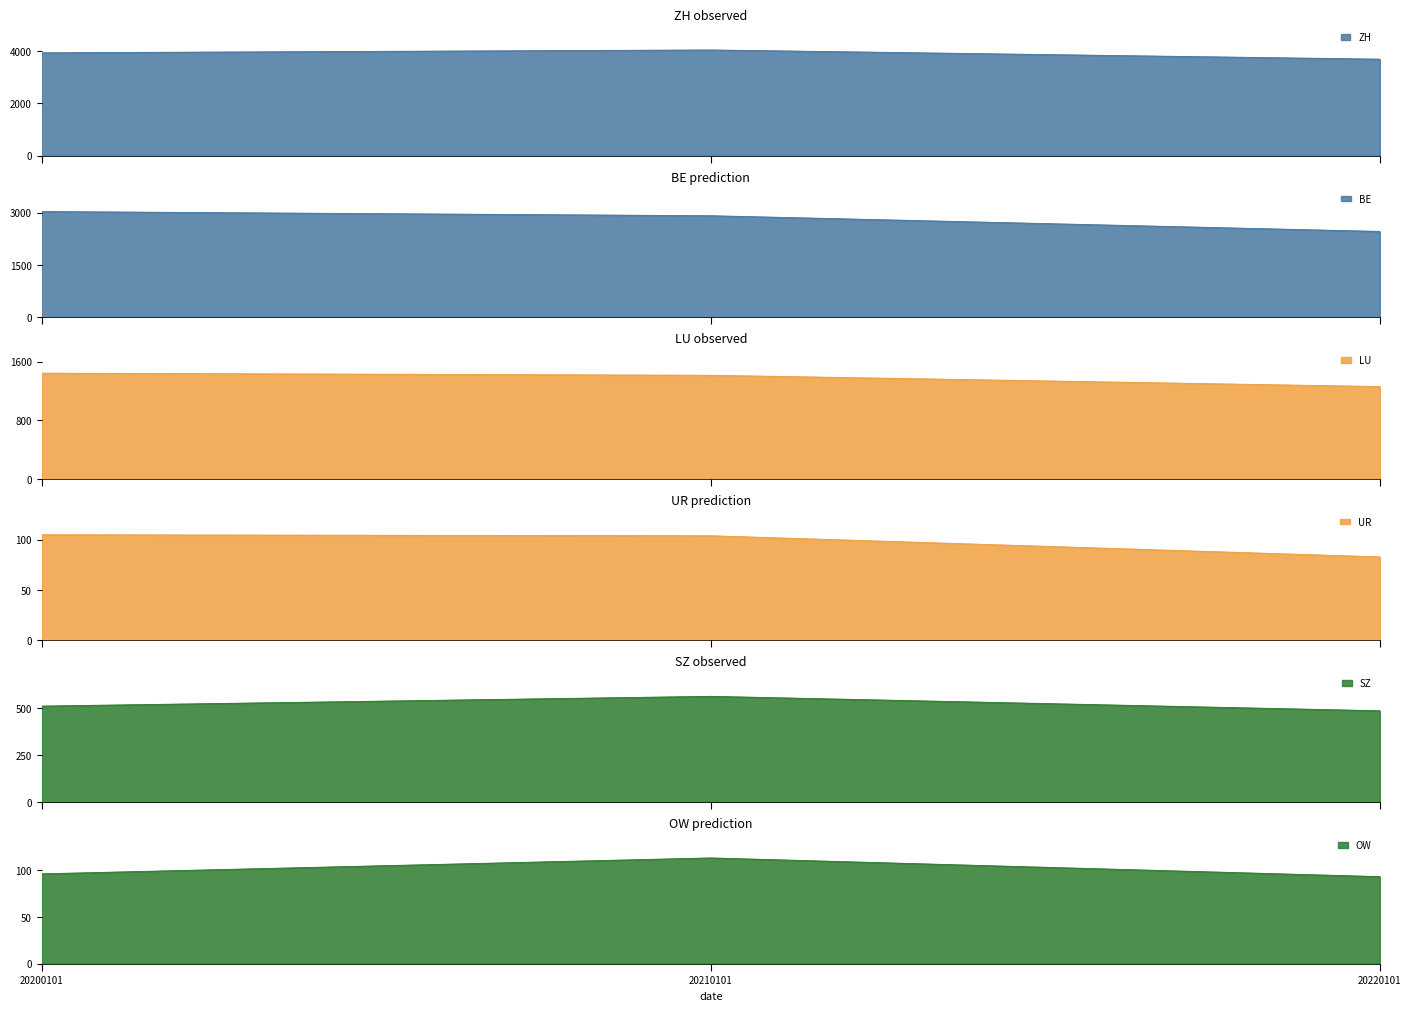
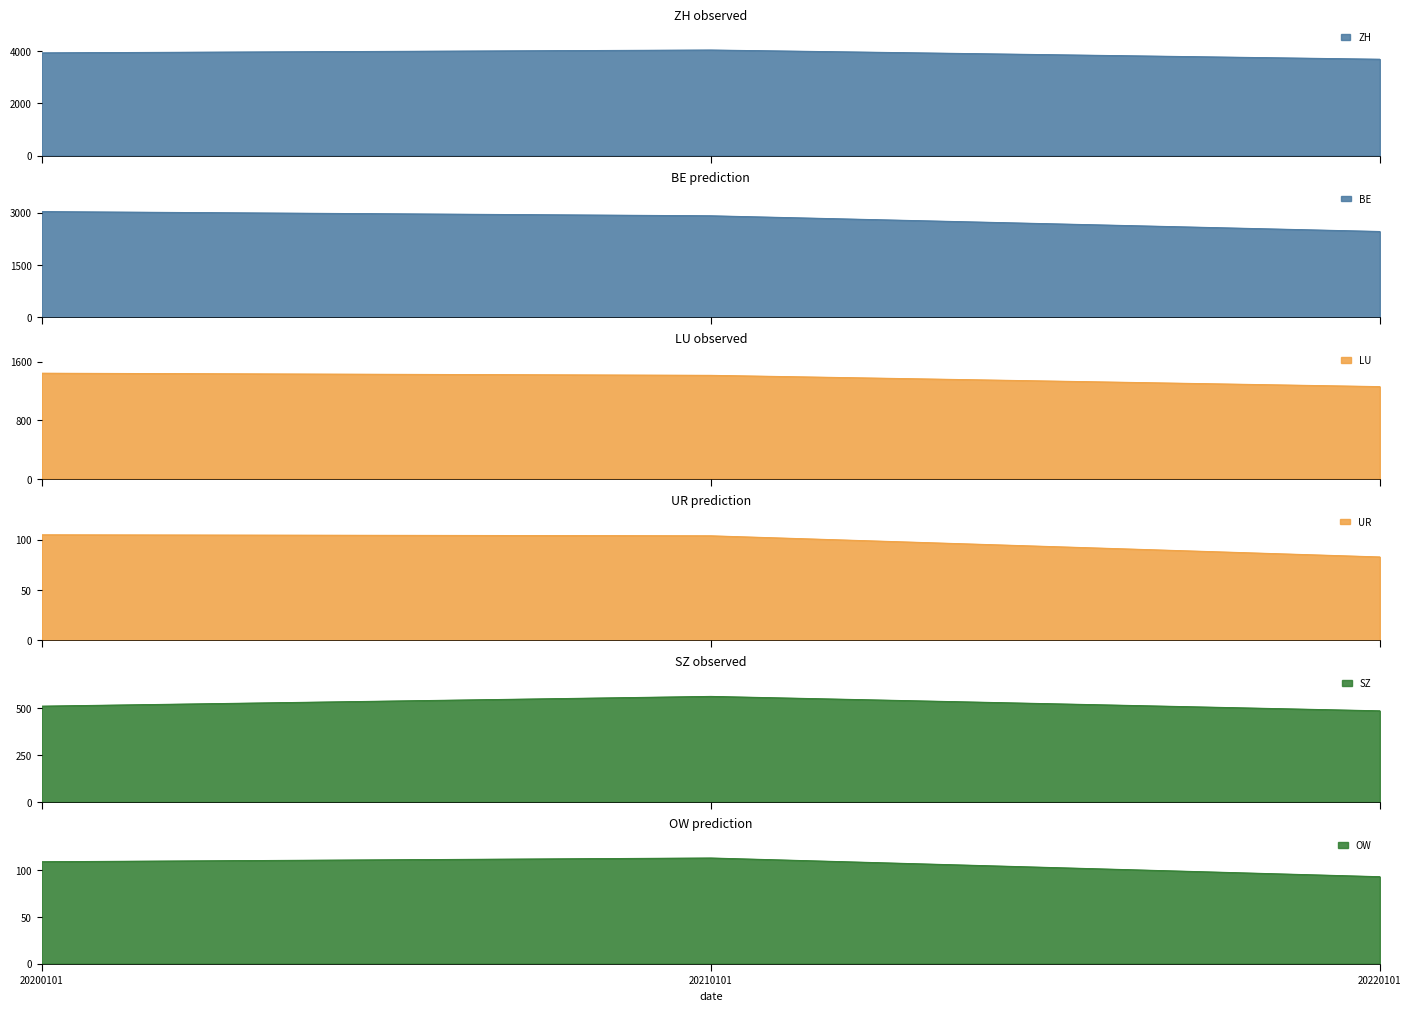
  {
    "OW prediction": {
-     "20200101": 100,
+     "20200101": 110,
      "20210101": 110,
      "20220101": 90
    }
  }
